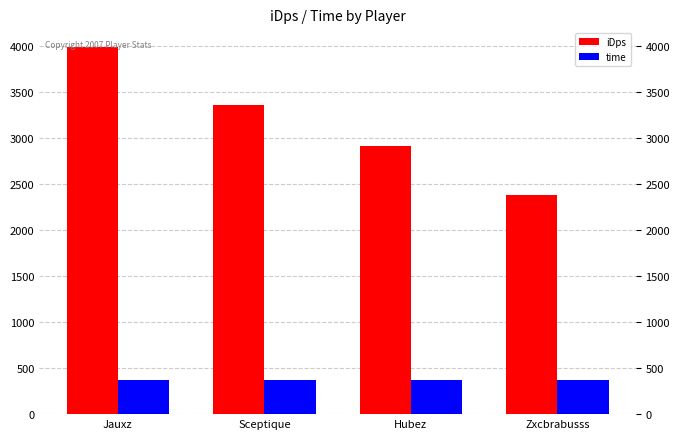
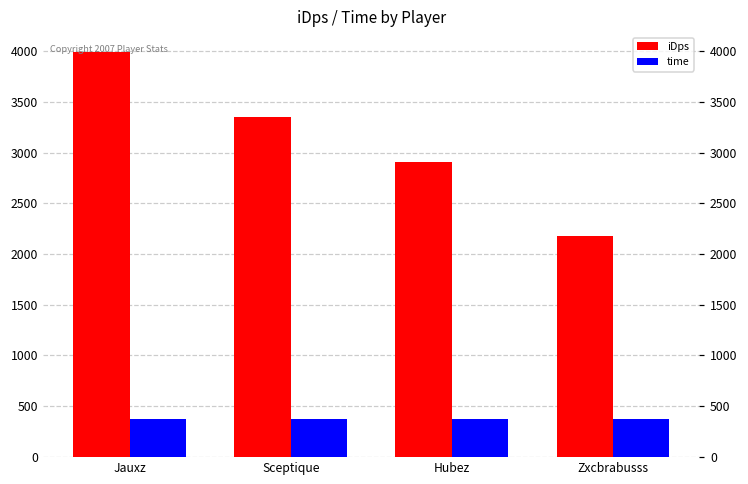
  {
    "iDps": {
      "Sceptique": 3400,
      "Hubez": 2900,
-     "Zxcbrabusss": 2400
+     "Zxcbrabusss": 2200
    },
    "time": {
      "Jauxz": 400,
      "Sceptique": 400,
      "Hubez": 400,
      "Zxcbrabusss": 400
    }
  }
